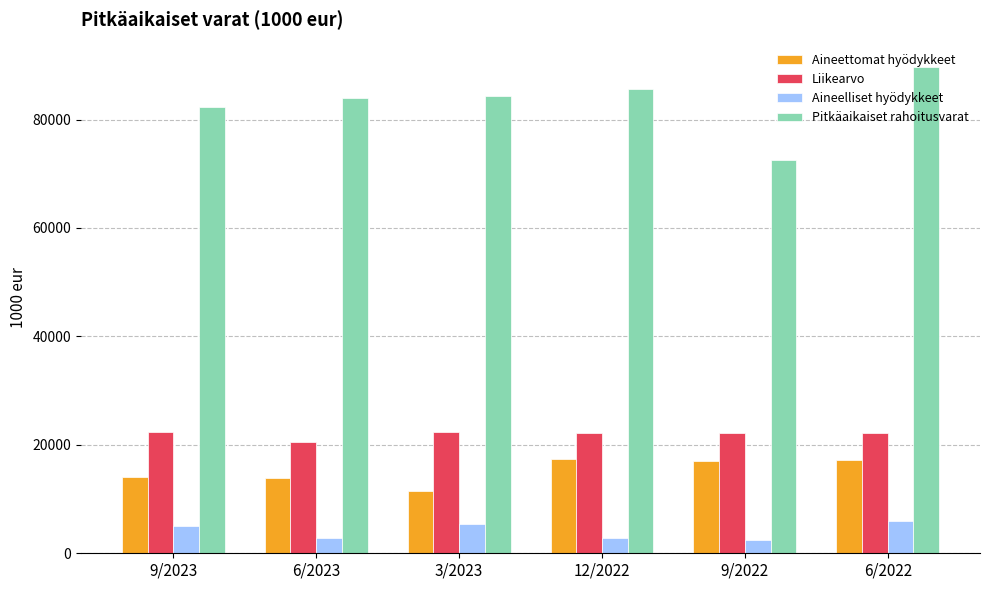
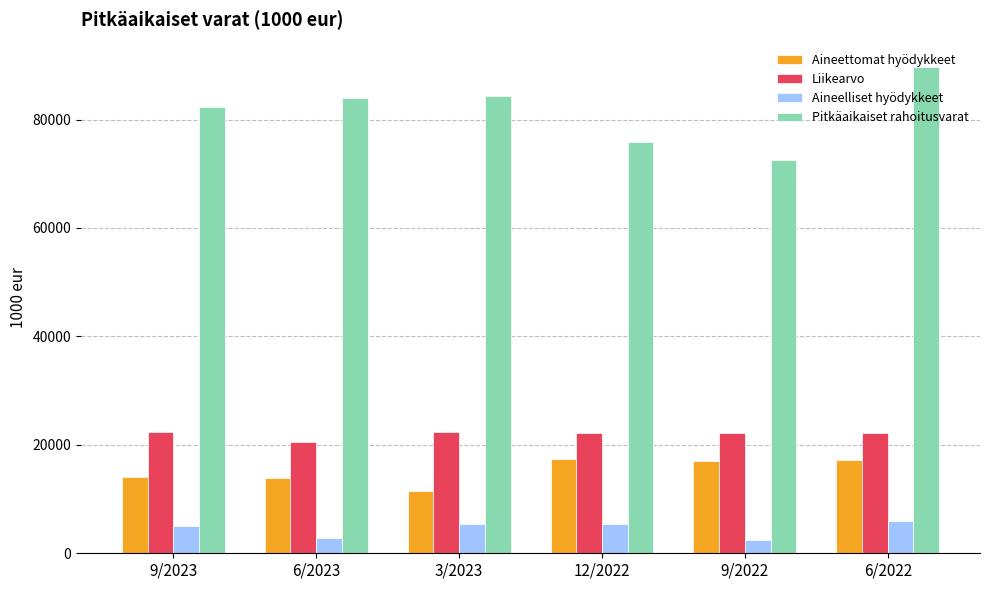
  {
    "Aineettomat hyödykkeet": {
      "9/2023": 14000,
      "6/2023": 14000,
      "3/2023": 12000,
      "12/2022": 17000,
      "9/2022": 17000,
      "6/2022": 17000
    },
    "Liikearvo": {
      "9/2023": 22000,
      "6/2023": 20000,
      "3/2023": 22000,
      "12/2022": 22000,
      "9/2022": 22000,
      "6/2022": 22000
    },
    "Aineelliset hyödykkeet": {
      "9/2023": 5000,
      "6/2023": 3000,
      "3/2023": 5000,
-     "12/2022": 3000,
+     "12/2022": 5000,
      "9/2022": 2000,
      "6/2022": 6000
    },
    "Pitkäaikaiset rahoitusvarat": {
      "9/2023": 82000,
      "6/2023": 84000,
      "3/2023": 84000,
-     "12/2022": 86000,
+     "12/2022": 76000,
      "9/2022": 73000,
      "6/2022": 90000
    }
  }
